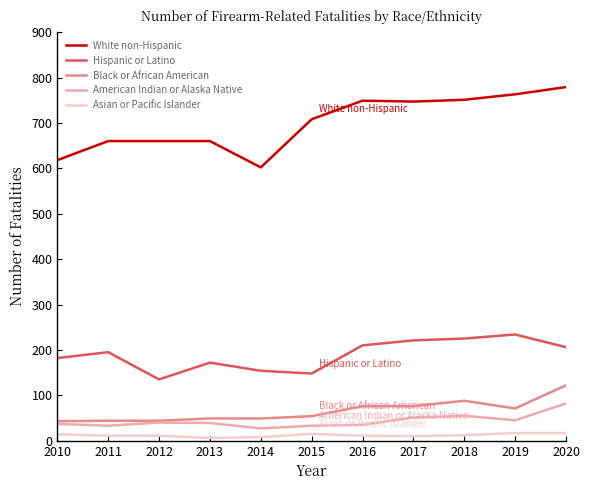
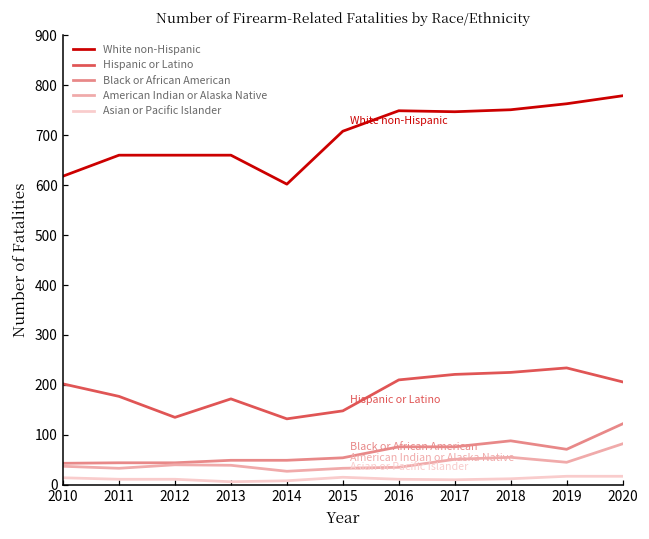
  {
    "White non-Hispanic": {
      "2010": 620,
      "2011": 660,
      "2012": 660,
      "2013": 660,
      "2014": 600,
      "2015": 710,
      "2016": 750,
      "2017": 750,
      "2018": 750,
      "2019": 760,
      "2020": 780
    },
    "Hispanic or Latino": {
-     "2010": 180,
-     "2011": 200,
+     "2010": 200,
+     "2011": 180,
      "2012": 140,
      "2013": 170,
-     "2014": 150,
+     "2014": 130,
      "2015": 150,
      "2016": 210,
      "2017": 220,
      "2018": 230,
      "2019": 230,
      "2020": 210
    }
  }
